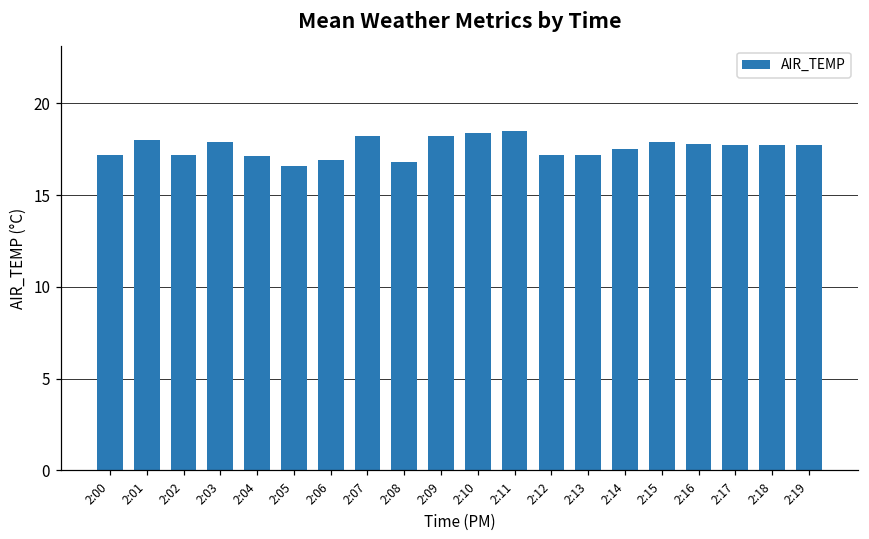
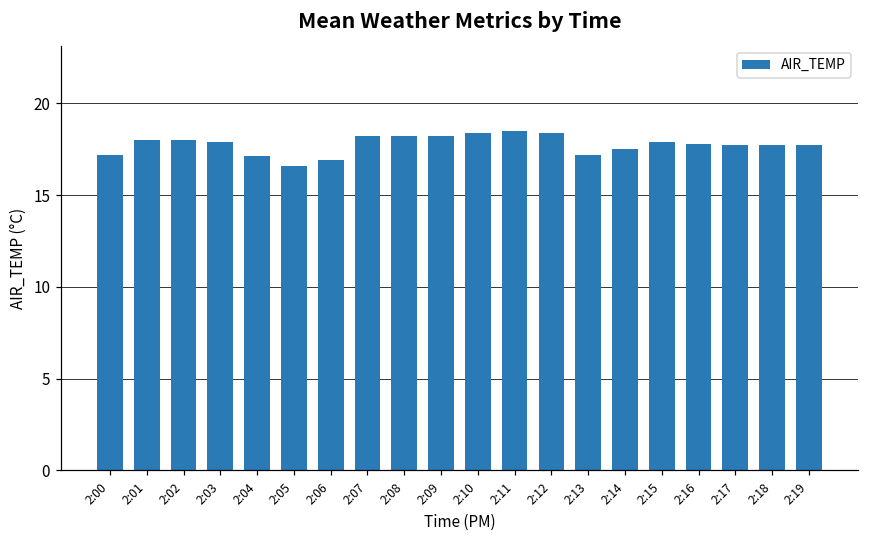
  {
    "2:00": 17.2,
    "2:01": 18.0,
-   "2:02": 17.2,
+   "2:02": 18.0,
    "2:03": 17.9,
    "2:04": 17.1,
    "2:05": 16.6,
    "2:06": 16.9,
    "2:07": 18.2,
-   "2:08": 16.8,
+   "2:08": 18.2,
    "2:09": 18.2,
    "2:10": 18.4,
    "2:11": 18.5,
-   "2:12": 17.2,
+   "2:12": 18.4,
    "2:13": 17.2,
    "2:14": 17.5,
    "2:15": 17.9,
    "2:16": 17.8,
    "2:17": 17.7,
    "2:18": 17.7,
    "2:19": 17.7
  }
